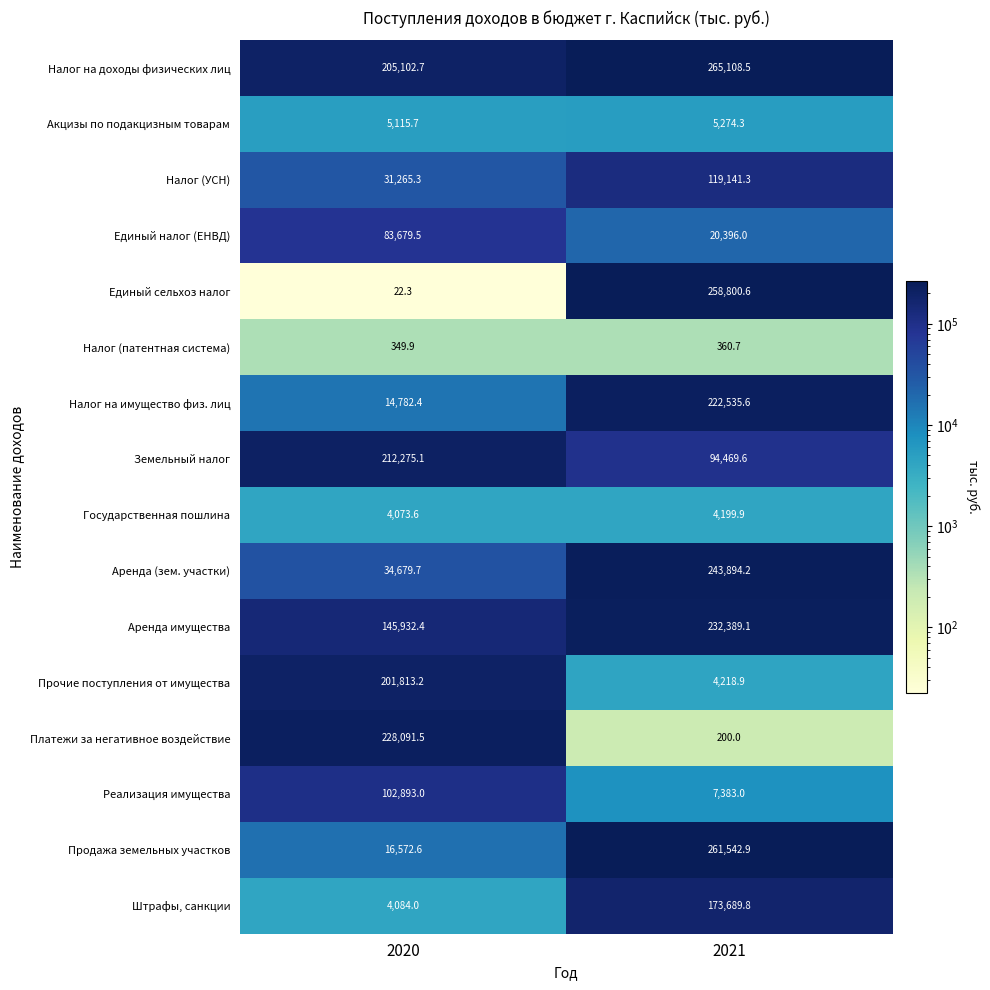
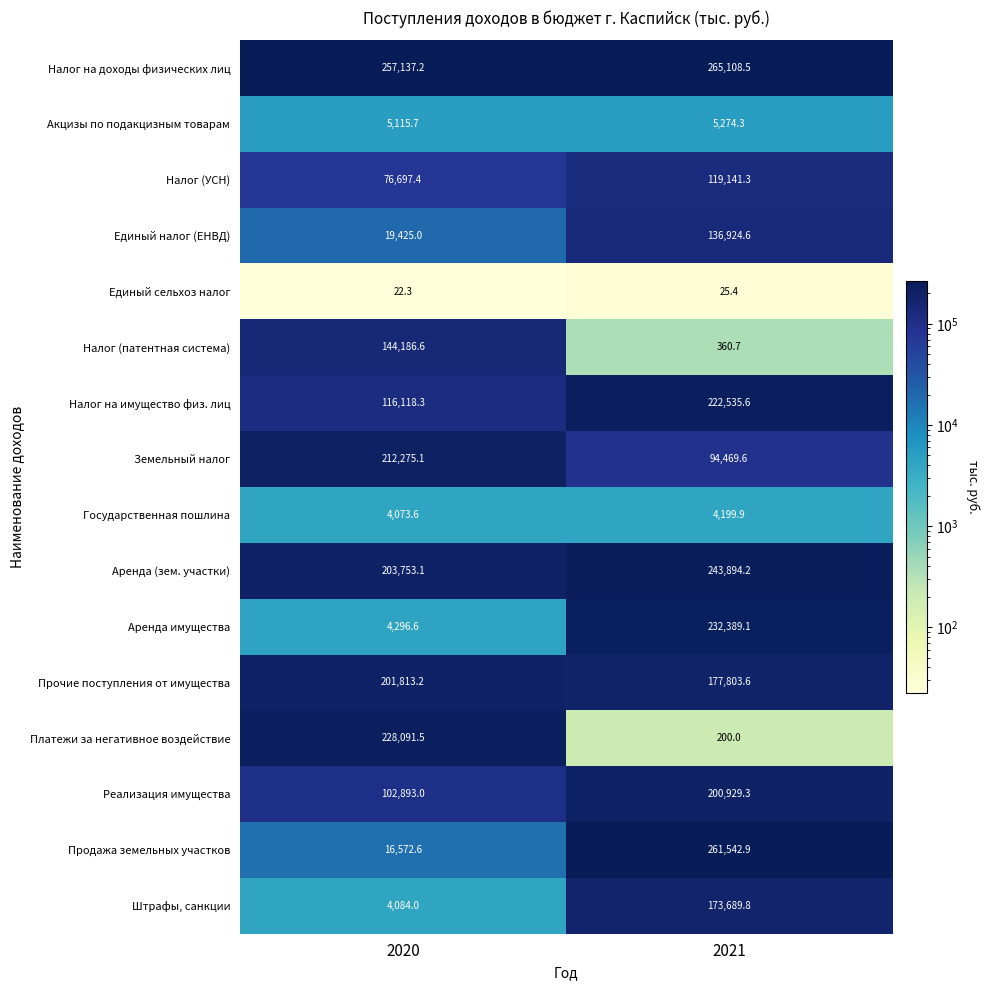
  {
    "Налог на доходы физических лиц": {
-     "2020": "205,102.7",
+     "2020": "257,137.2",
      "2021": "265,108.5"
    },
    "Акцизы по подакцизным товарам": {
      "2020": "5,115.7",
      "2021": "5,274.3"
    },
    "Налог (УСН)": {
-     "2020": "31,265.3",
+     "2020": "76,697.4",
      "2021": "119,141.3"
    },
    "Единый налог (ЕНВД)": {
-     "2020": "83,679.5",
-     "2021": "20,396.0"
+     "2020": "19,425.0",
+     "2021": "136,924.6"
    },
    "Единый сельхоз налог": {
      "2020": "22.3",
-     "2021": "258,800.6"
+     "2021": "25.4"
    },
    "Налог (патентная система)": {
-     "2020": "349.9",
+     "2020": "144,186.6",
      "2021": "360.7"
    },
    "Налог на имущество физ. лиц": {
-     "2020": "14,782.4",
+     "2020": "116,118.3",
      "2021": "222,535.6"
    },
    "Земельный налог": {
      "2020": "212,275.1",
      "2021": "94,469.6"
    },
    "Государственная пошлина": {
      "2020": "4,073.6",
      "2021": "4,199.9"
    },
    "Аренда (зем. участки)": {
-     "2020": "34,679.7",
+     "2020": "203,753.1",
      "2021": "243,894.2"
    },
    "Аренда имущества": {
-     "2020": "145,932.4",
+     "2020": "4,296.6",
      "2021": "232,389.1"
    },
    "Прочие поступления от имущества": {
      "2020": "201,813.2",
-     "2021": "4,218.9"
+     "2021": "177,803.6"
    },
    "Платежи за негативное воздействие": {
      "2020": "228,091.5",
      "2021": "200.0"
    },
    "Реализация имущества": {
      "2020": "102,893.0",
-     "2021": "7,383.0"
+     "2021": "200,929.3"
    },
    "Продажа земельных участков": {
      "2020": "16,572.6",
      "2021": "261,542.9"
    },
    "Штрафы, санкции": {
      "2020": "4,084.0",
      "2021": "173,689.8"
    }
  }
